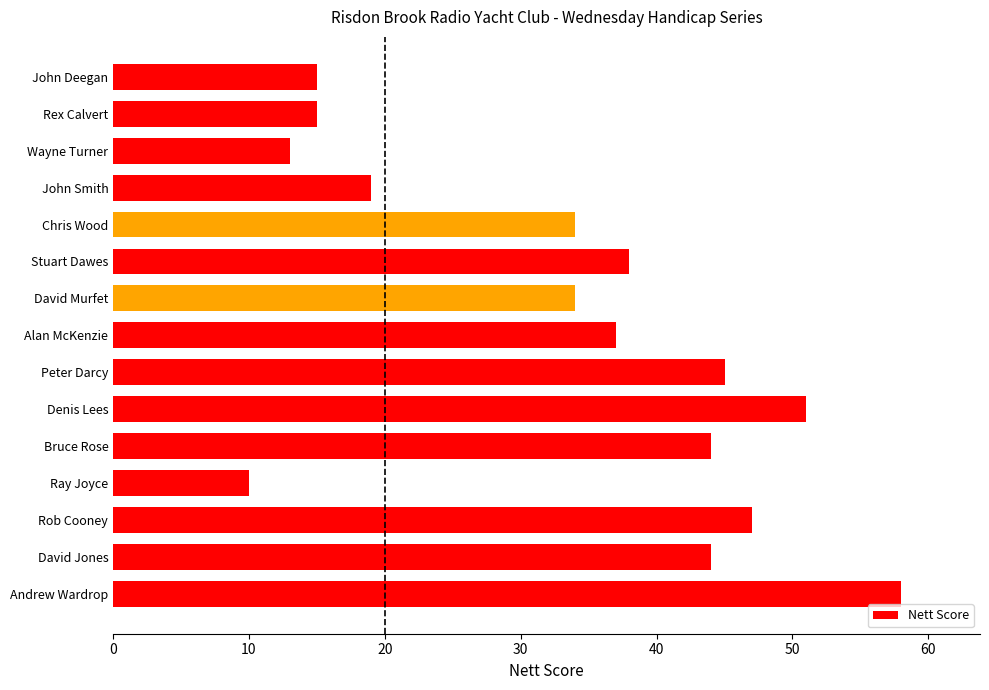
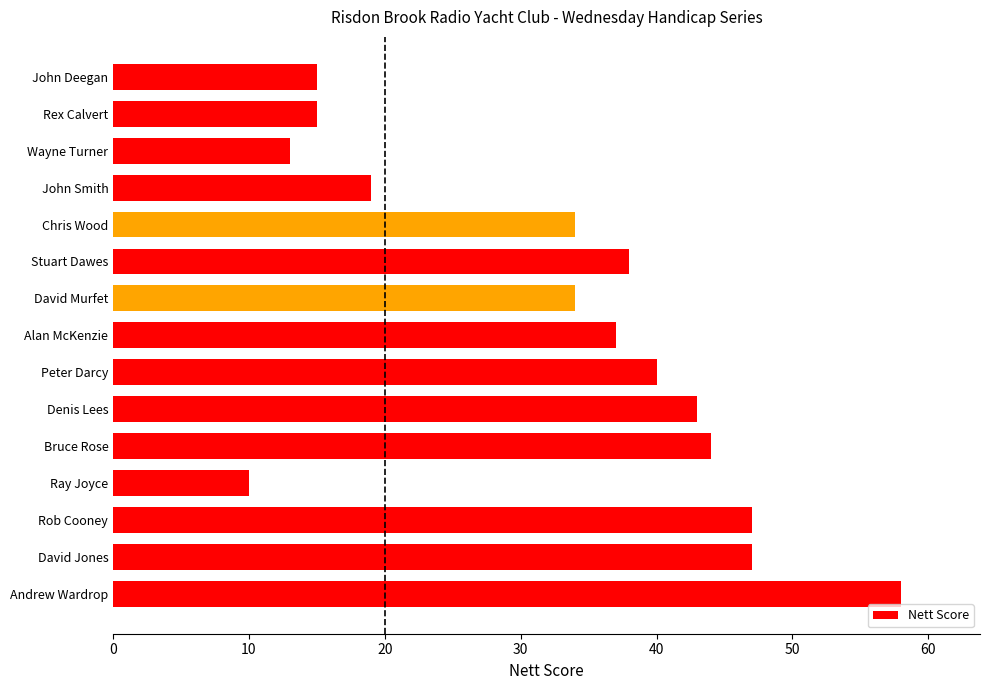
  {
    "John Deegan": 15,
    "Rex Calvert": 15,
    "Wayne Turner": 13,
    "John Smith": 19,
    "Chris Wood": 34,
    "Stuart Dawes": 38,
    "David Murfet": 34,
    "Alan McKenzie": 37,
-   "Peter Darcy": 45,
-   "Denis Lees": 51,
+   "Peter Darcy": 40,
+   "Denis Lees": 43,
    "Bruce Rose": 44,
    "Ray Joyce": 10,
    "Rob Cooney": 47,
-   "David Jones": 44,
+   "David Jones": 47,
    "Andrew Wardrop": 58
  }
